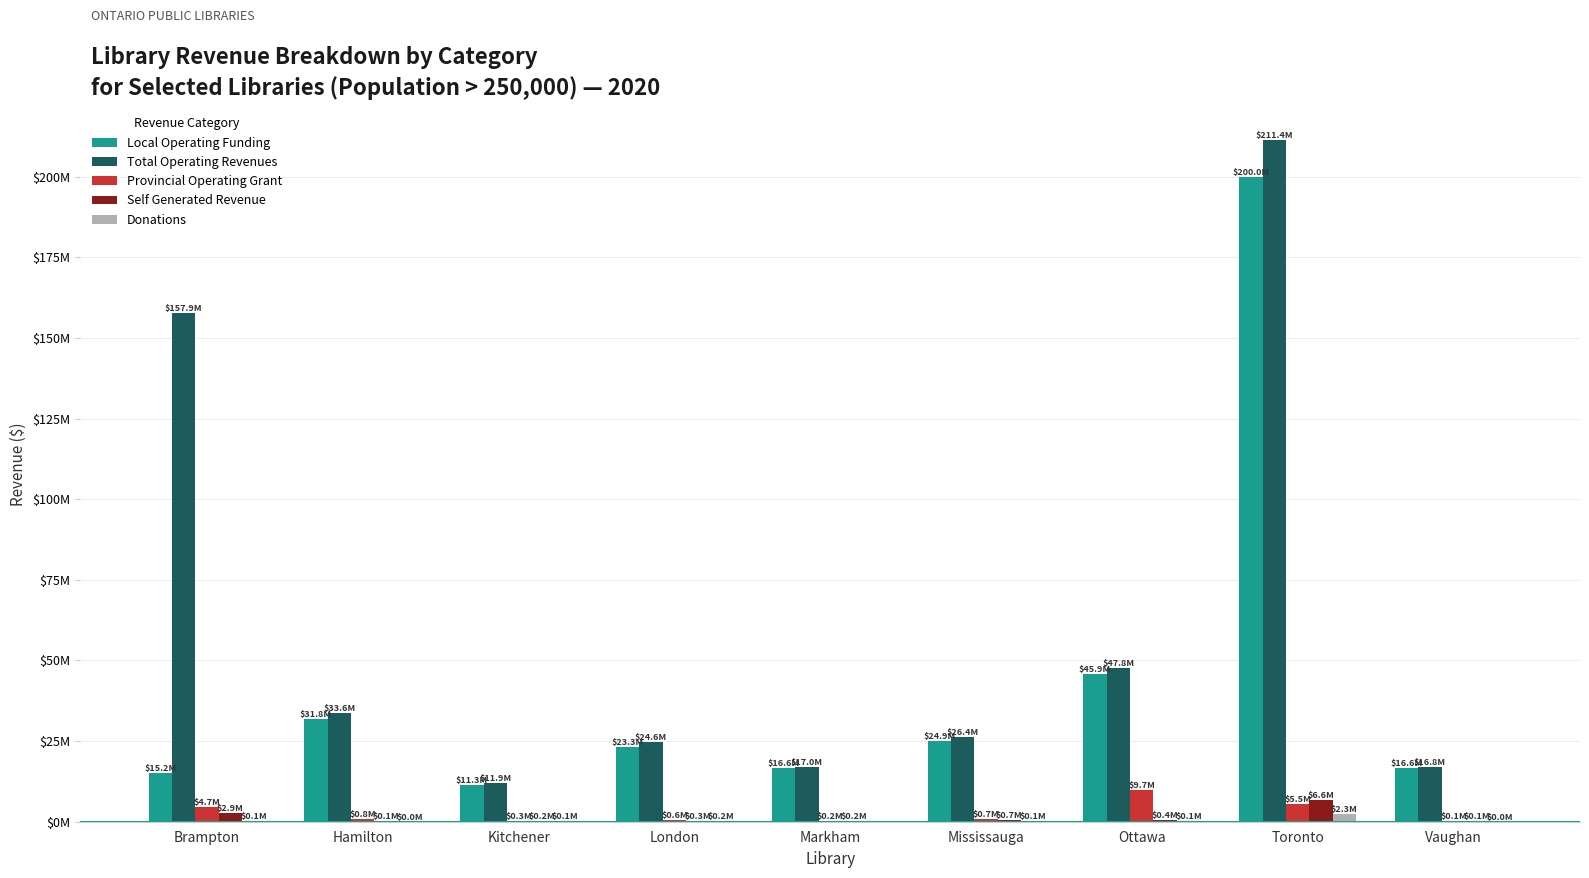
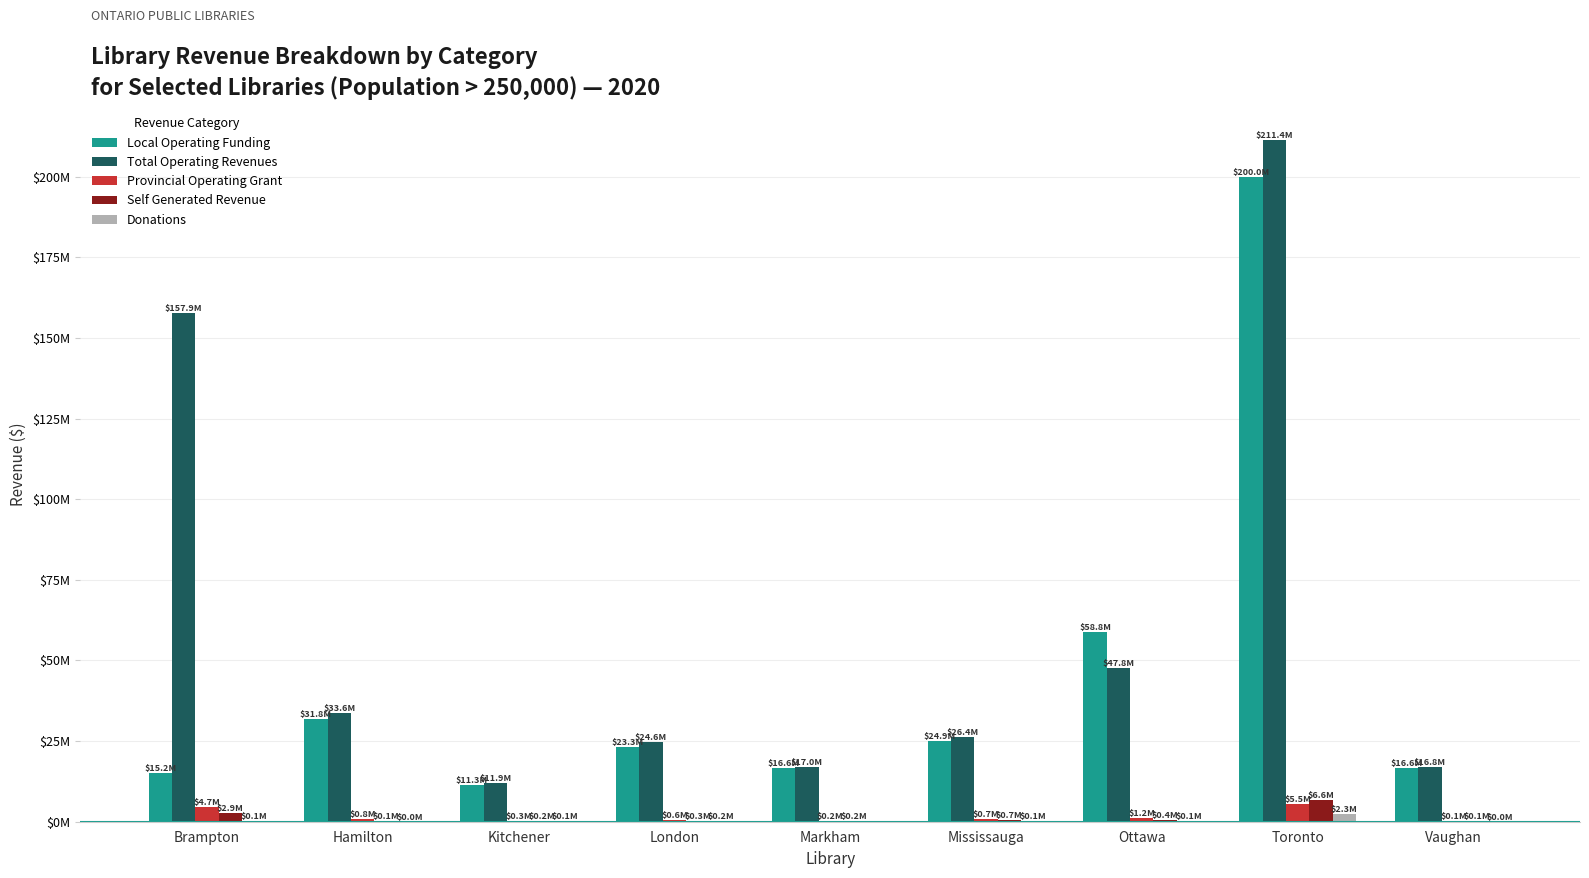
  {
    "Local Operating Funding": {
      "Brampton": "$15.2M",
      "Hamilton": "$31.8M",
      "Mississauga": "$24.9M",
-     "Ottawa": "$45.9M",
+     "Ottawa": "$58.8M",
      "Toronto": "$200.0M"
    },
    "Total Operating Revenues": {
      "Brampton": "$157.9M",
      "Hamilton": "$33.6M",
      "Mississauga": "$26.4M",
      "Ottawa": "$47.8M",
      "Toronto": "$211.4M"
    },
    "Provincial Operating Grant": {
      "Brampton": "$4.7M",
      "Hamilton": "$0.8M",
      "Kitchener": "$0.3M",
      "London": "$0.6M",
      "Markham": "$0.2M",
      "Mississauga": "$0.7M",
-     "Ottawa": "$9.7M",
+     "Ottawa": "$1.2M",
      "Toronto": "$5.5M",
      "Vaughan": "$0.1M"
    },
    "Self Generated Revenue": {
      "Brampton": "$2.9M",
      "Hamilton": "$0.1M",
      "Kitchener": "$0.2M",
      "London": "$0.3M",
      "Markham": "$0.2M",
      "Mississauga": "$0.7M",
      "Ottawa": "$0.4M",
      "Toronto": "$6.6M",
      "Vaughan": "$0.1M"
    },
    "Donations": {
      "Brampton": "$0.1M",
      "Kitchener": "$0.1M",
      "London": "$0.2M",
      "Mississauga": "$0.1M",
      "Ottawa": "$0.1M",
      "Toronto": "$2.3M"
    }
  }
